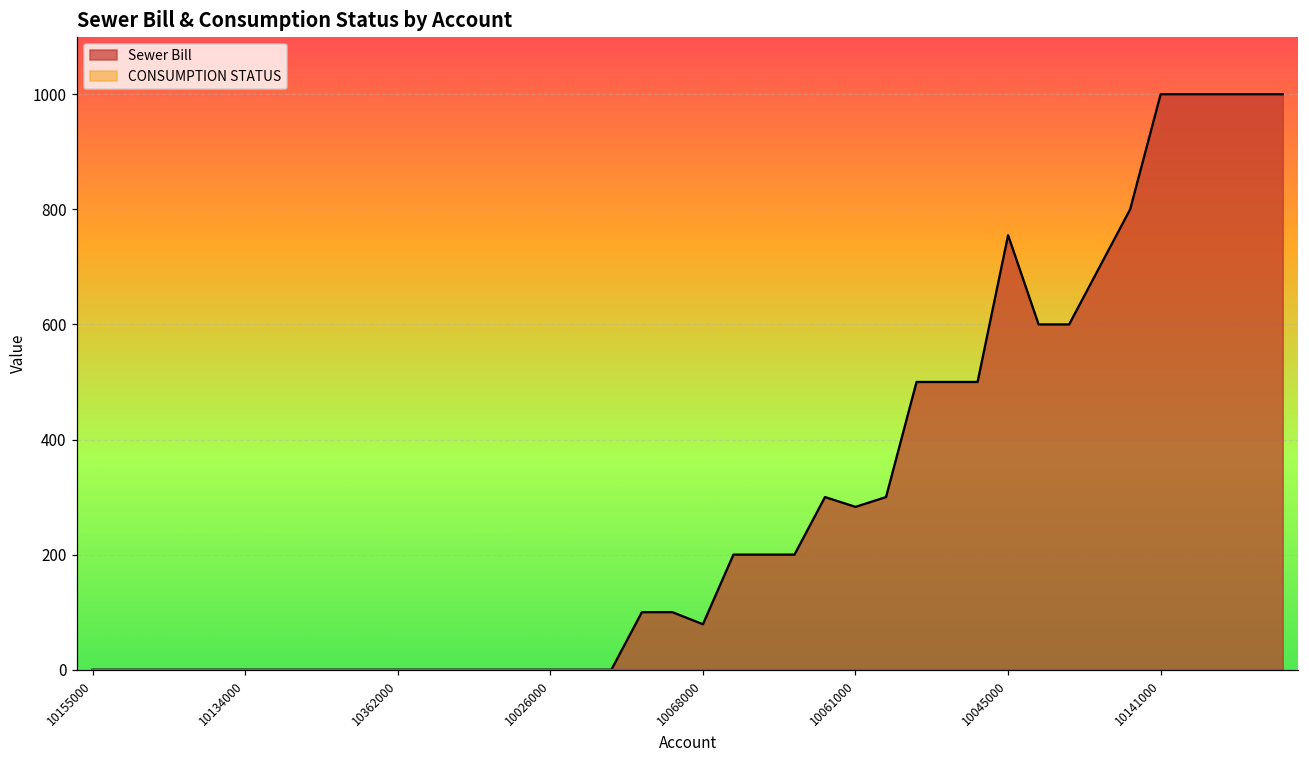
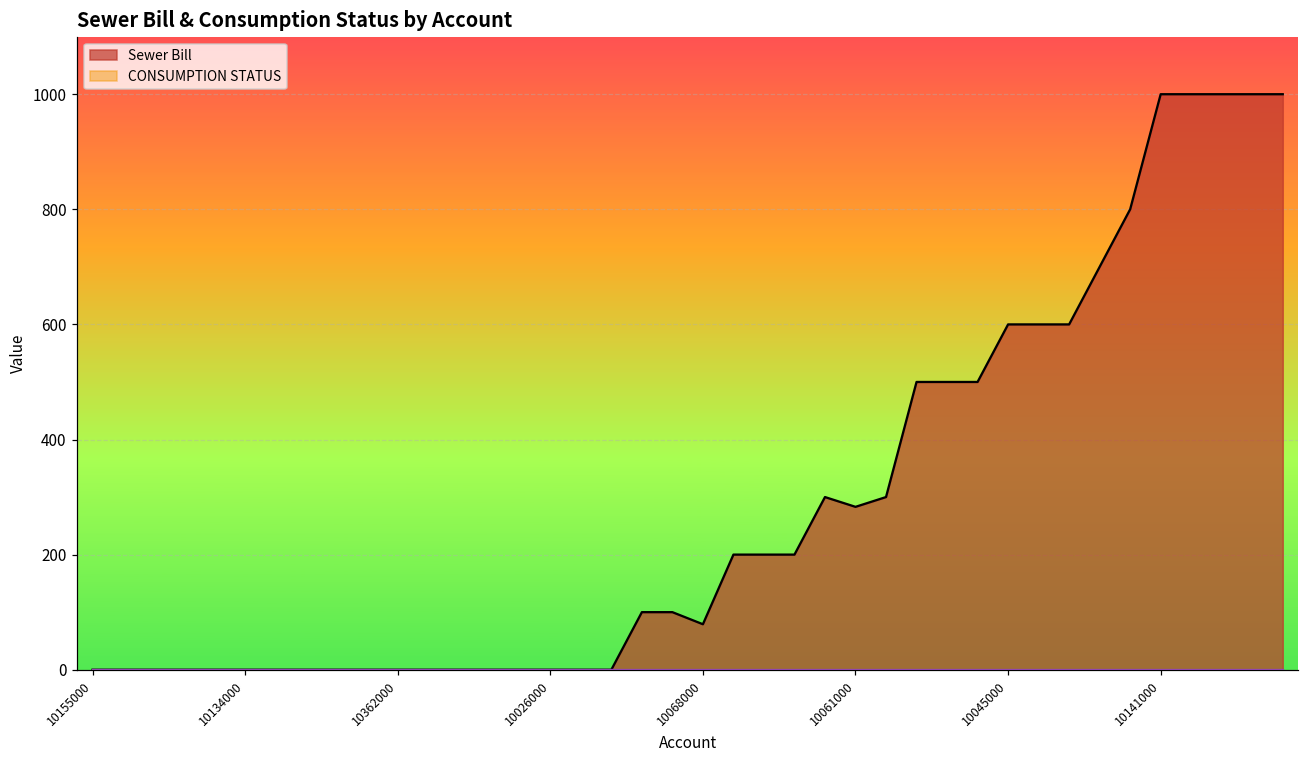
  {
    "Sewer Bill": {
      "10068000": 80,
      "10061000": 280,
-     "10045000": 760,
+     "10045000": 600,
      "10141000": 1000
    },
    "CONSUMPTION STATUS": {
      "10068000": 0,
      "10061000": 0,
      "10045000": 0,
      "10141000": 0
    }
  }
